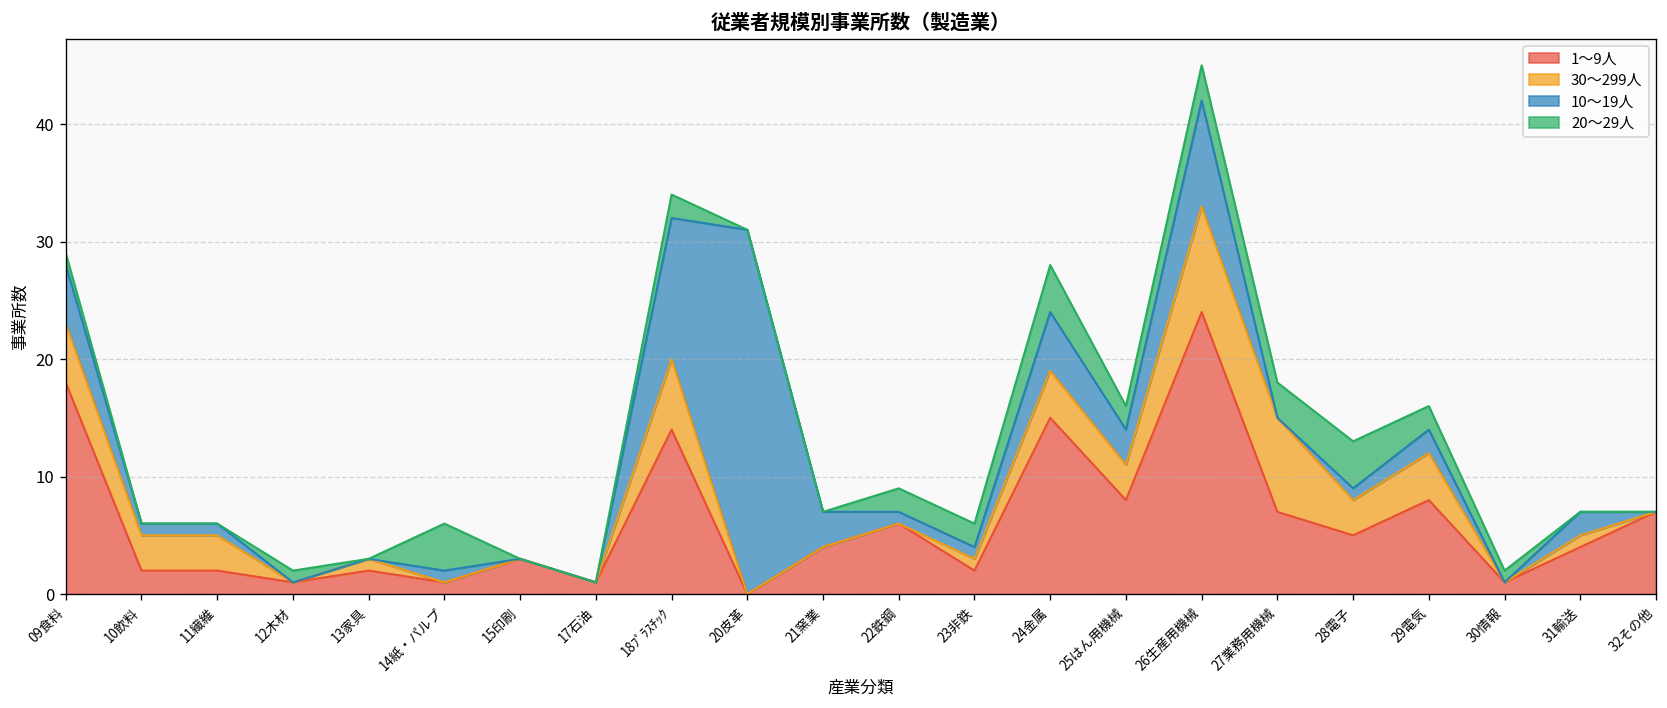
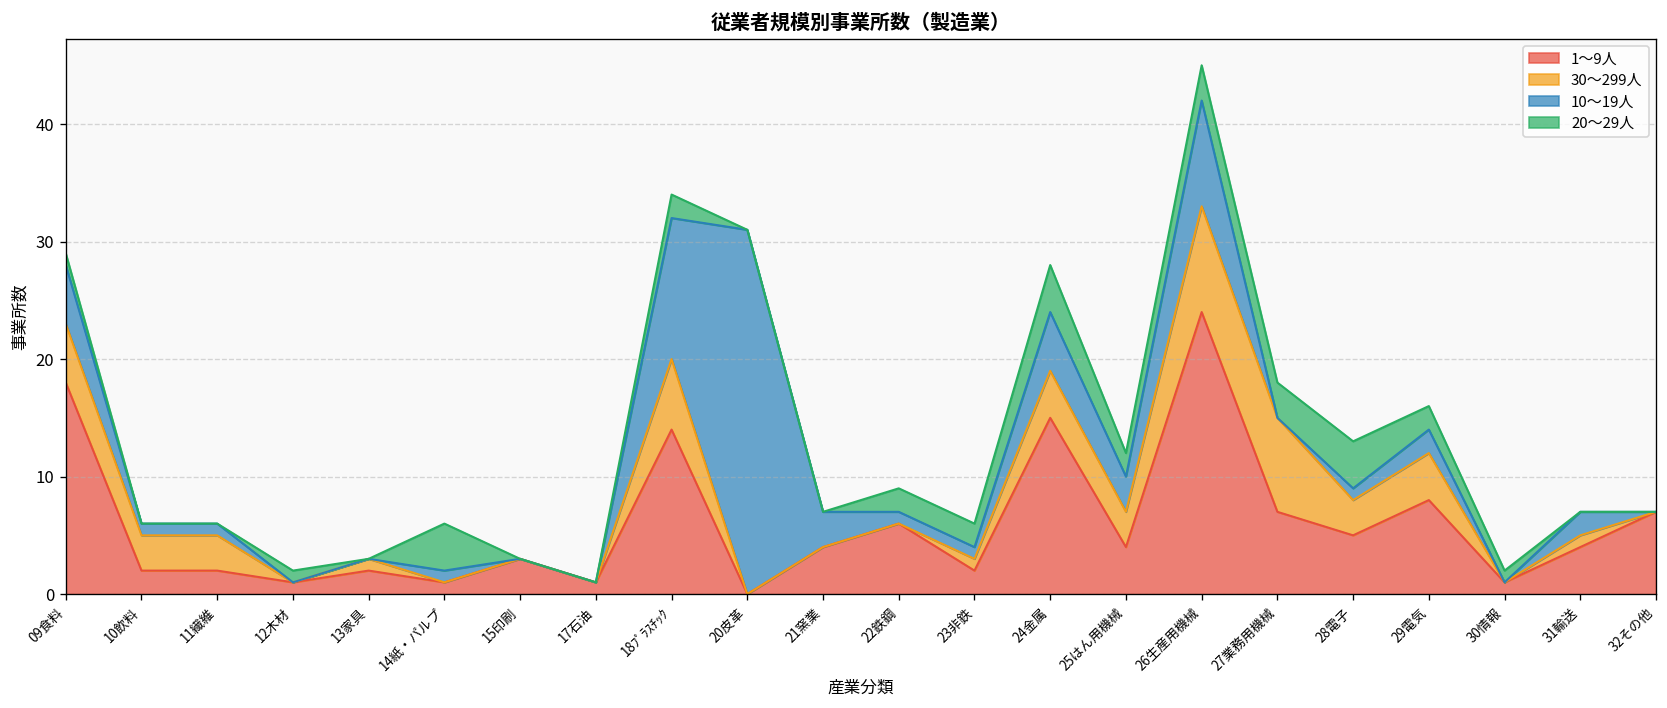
  {
    "1～9人": {
      "09食料": 18,
      "10飲料": 2,
      "11繊維": 2,
      "13家具": 2,
      "18ﾌﾟﾗｽﾁｯｸ": 14,
      "23非鉄": 2,
      "24金属": 15,
-     "25はん用機械": 8,
+     "25はん用機械": 4,
      "26生産用機械": 24,
      "27業務用機械": 7,
      "28電子": 5,
      "29電気": 8,
      "31輸送": 4
    },
    "30～299人": {
      "09食料": 5,
      "10飲料": 3,
      "11繊維": 3,
      "18ﾌﾟﾗｽﾁｯｸ": 6,
      "23非鉄": 1,
      "24金属": 4,
      "25はん用機械": 3,
      "26生産用機械": 9,
      "28電子": 3,
      "29電気": 4,
      "31輸送": 1
    },
    "10～19人": {
      "09食料": 5,
      "14紙・パルプ": 1,
      "18ﾌﾟﾗｽﾁｯｸ": 12,
      "22鉄鋼": 1,
      "23非鉄": 1,
      "24金属": 5,
      "25はん用機械": 3,
      "26生産用機械": 9,
      "28電子": 1,
      "29電気": 2
    },
    "20～29人": {
      "09食料": 1,
      "12木材": 1,
      "14紙・パルプ": 4,
      "18ﾌﾟﾗｽﾁｯｸ": 2,
      "22鉄鋼": 2,
      "23非鉄": 2,
      "24金属": 4,
      "25はん用機械": 2,
      "26生産用機械": 3,
      "27業務用機械": 3,
      "28電子": 4,
      "29電気": 2,
      "30情報": 1
    }
  }
